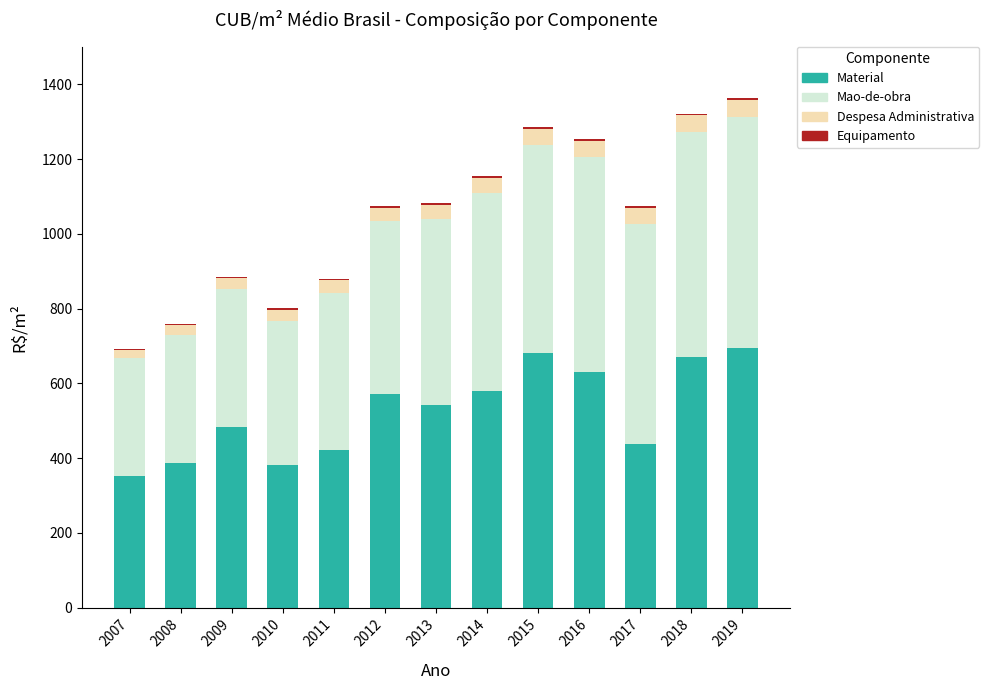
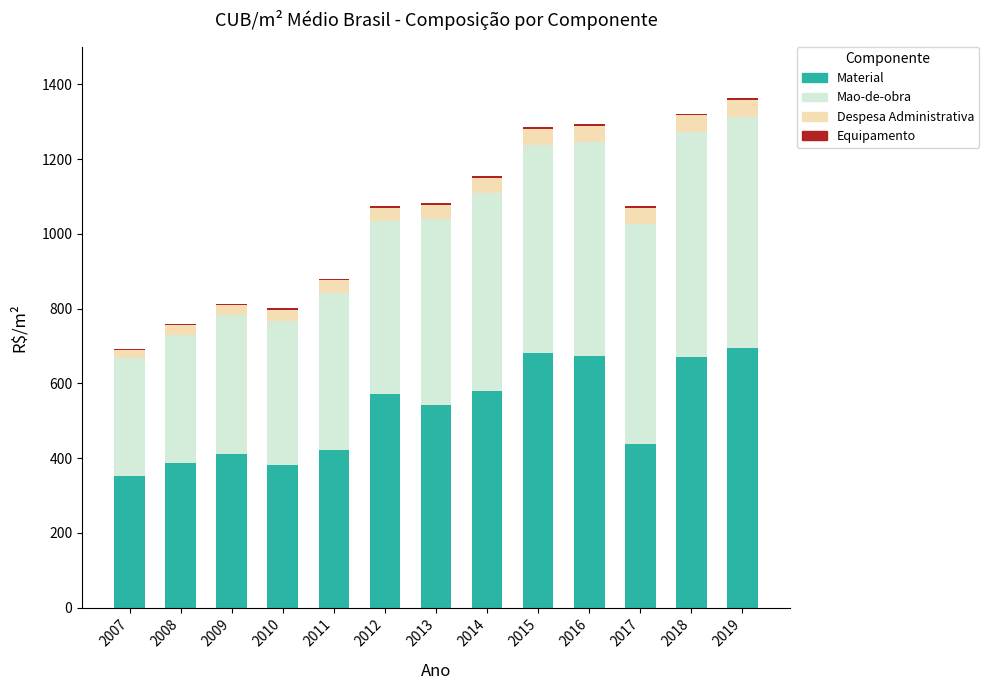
  {
    "Material": {
      "2007": 350,
      "2008": 390,
-     "2009": 480,
+     "2009": 410,
      "2010": 380,
      "2011": 420,
      "2012": 570,
      "2013": 540,
      "2014": 580,
      "2015": 680,
-     "2016": 630,
+     "2016": 670,
      "2017": 440,
      "2018": 670,
      "2019": 700
    }
  }
